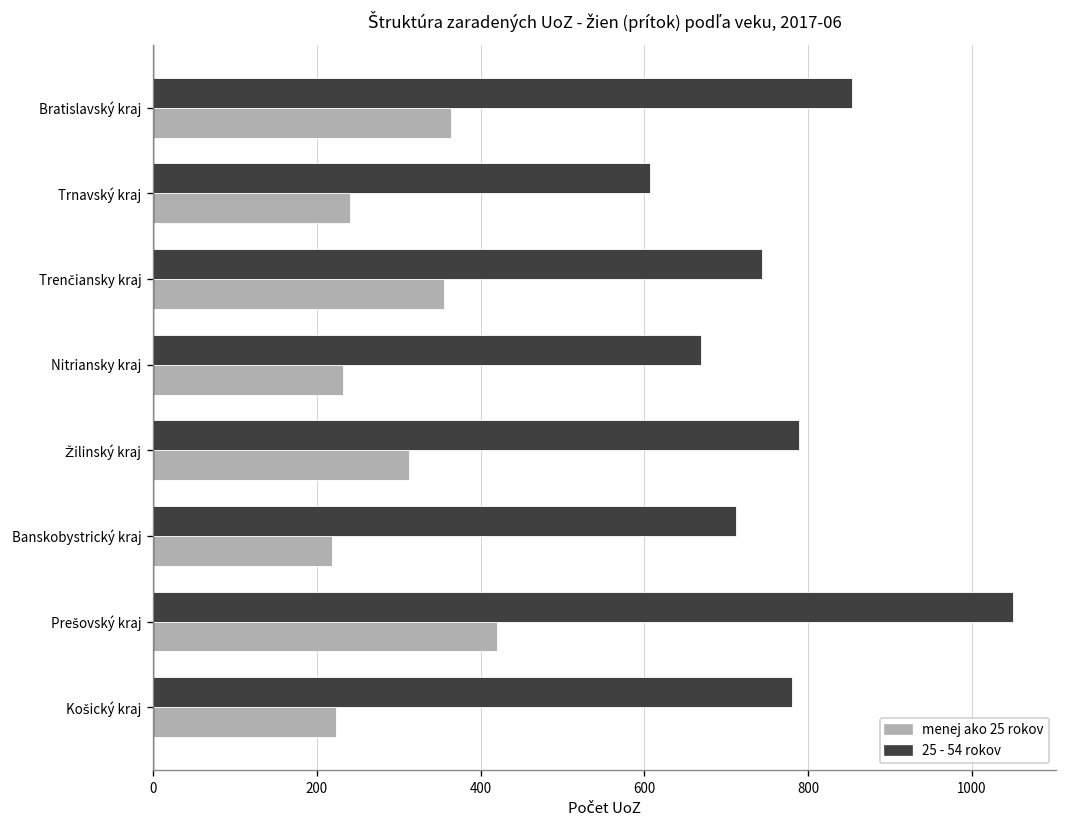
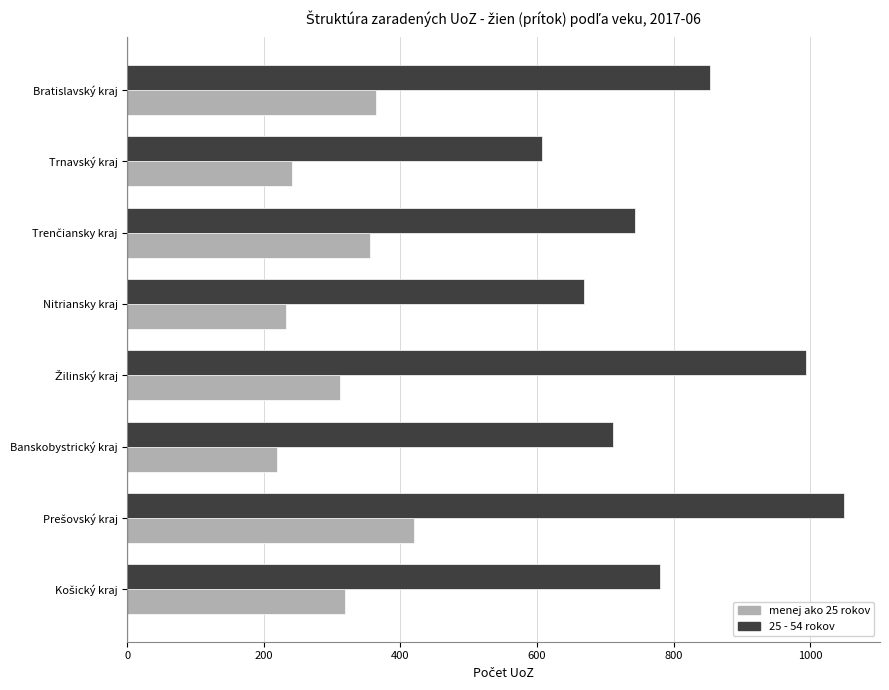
  {
    "menej ako 25 rokov": {
      "Bratislavský kraj": 360,
      "Trnavský kraj": 240,
      "Trenčiansky kraj": 360,
      "Nitriansky kraj": 230,
      "Žilinský kraj": 310,
      "Banskobystrický kraj": 220,
      "Prešovský kraj": 420,
-     "Košický kraj": 220
+     "Košický kraj": 320
    },
    "25 - 54 rokov": {
      "Bratislavský kraj": 850,
      "Trnavský kraj": 610,
      "Trenčiansky kraj": 740,
      "Nitriansky kraj": 670,
-     "Žilinský kraj": 790,
+     "Žilinský kraj": 990,
      "Banskobystrický kraj": 710,
      "Prešovský kraj": 1050,
      "Košický kraj": 780
    }
  }
